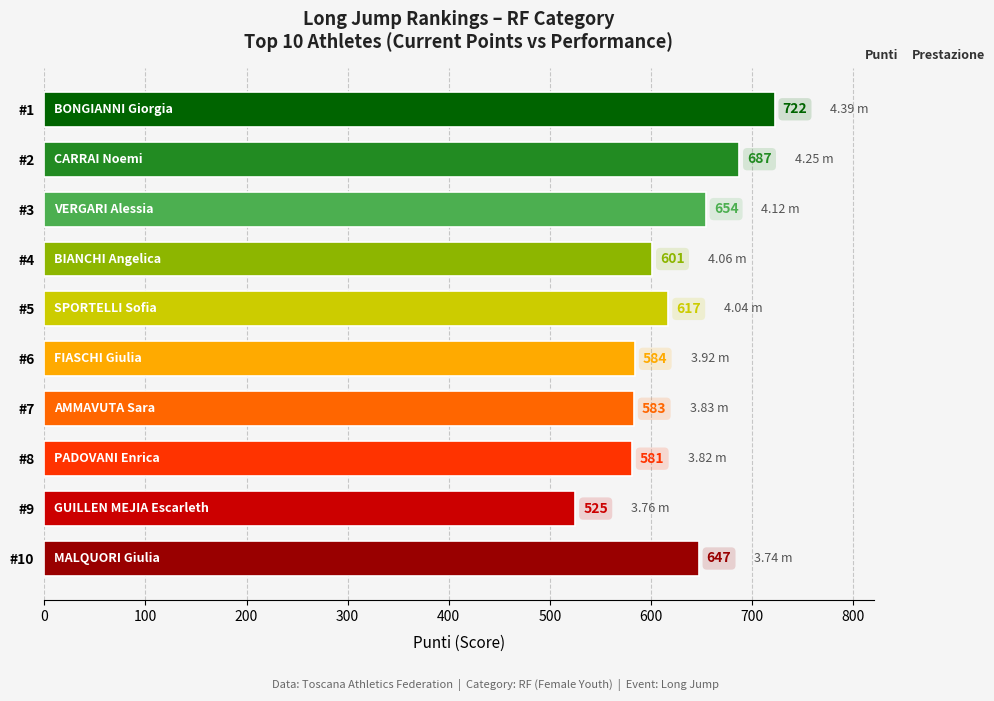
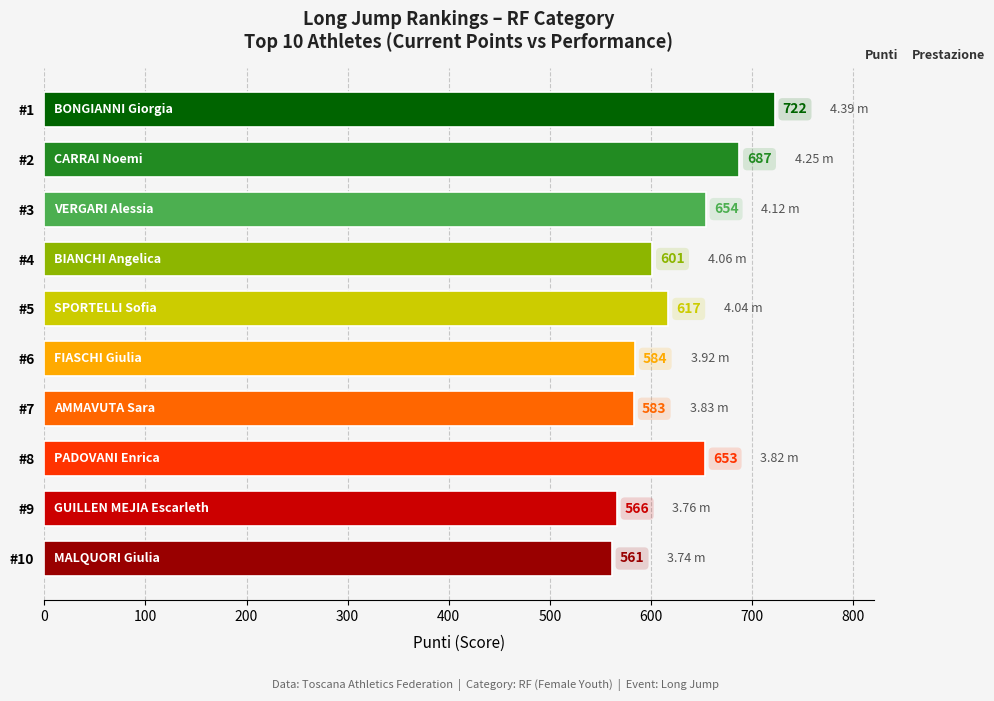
  {
-   "#8": 581,
-   "#9": 525,
-   "#10": 647
+   "#8": 653,
+   "#9": 566,
+   "#10": 561
  }
